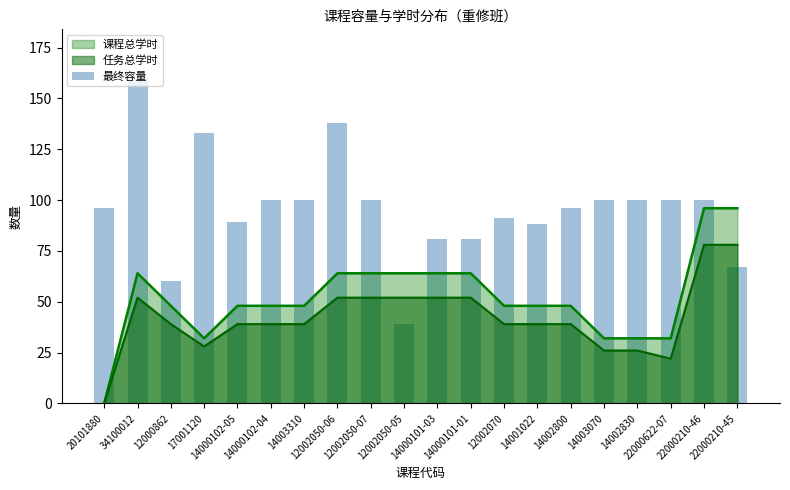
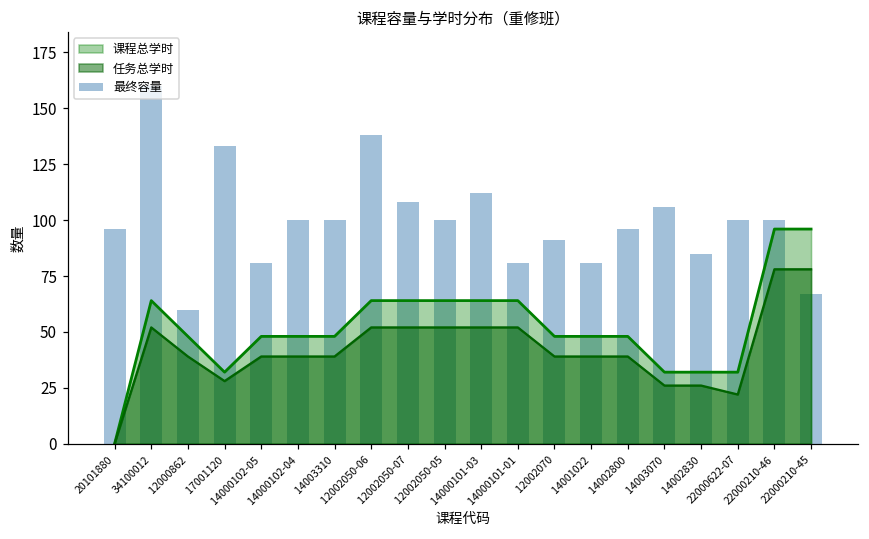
  {
    "最终容量": {
      "20101880": 96,
      "12000862": 60,
      "17001120": 133,
-     "14000102-05": 89,
+     "14000102-05": 81,
      "14000102-04": 100,
      "14003310": 100,
      "12002050-06": 138,
-     "12002050-07": 100,
-     "12002050-05": 39,
-     "14000101-03": 81,
+     "12002050-07": 108,
+     "12002050-05": 100,
+     "14000101-03": 112,
      "14000101-01": 81,
      "12002070": 91,
-     "14001022": 88,
+     "14001022": 81,
      "14002800": 96,
-     "14003070": 100,
-     "14002830": 100,
+     "14003070": 106,
+     "14002830": 85,
      "22000622-07": 100,
      "22000210-46": 100,
      "22000210-45": 67
    }
  }
